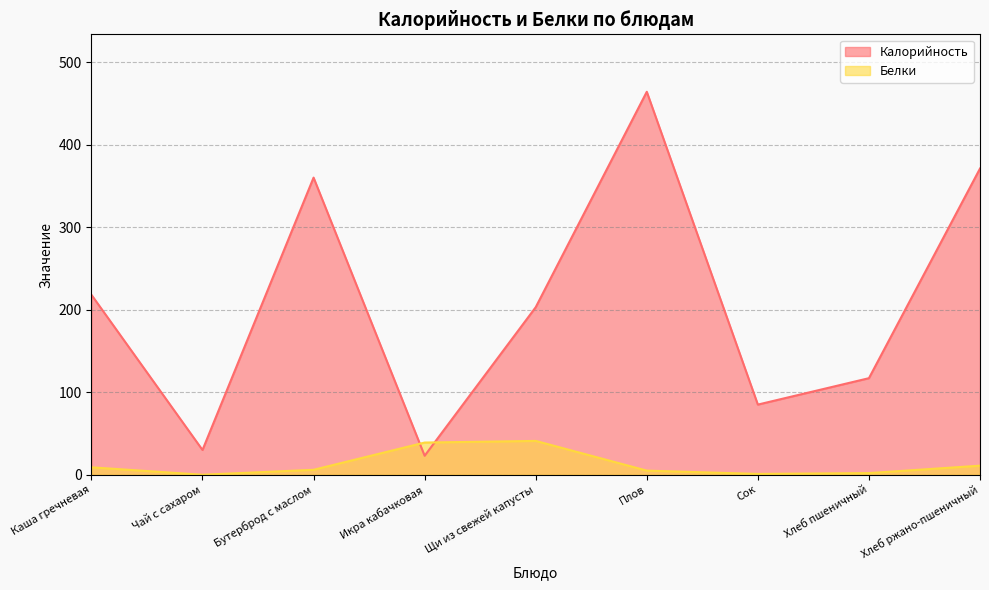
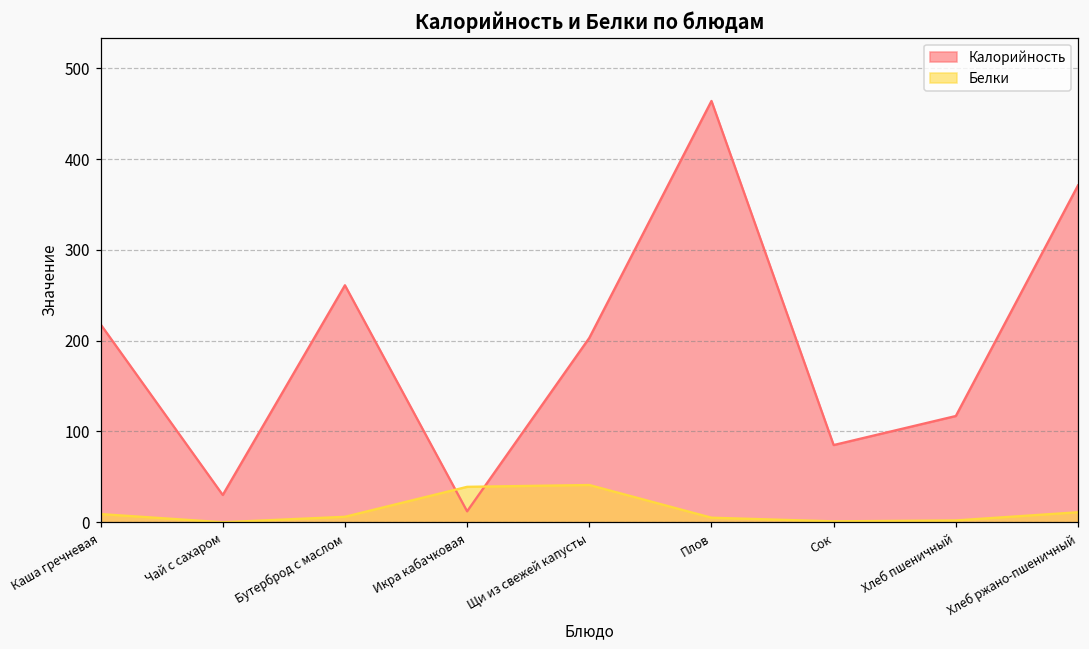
  {
    "Калорийность": {
      "Каша гречневая": 220,
      "Чай с сахаром": 30,
-     "Бутерброд с маслом": 360,
-     "Икра кабачковая": 20,
+     "Бутерброд с маслом": 260,
+     "Икра кабачковая": 10,
      "Щи из свежей капусты": 200,
      "Плов": 460,
      "Сок": 90,
      "Хлеб пшеничный": 120,
      "Хлеб ржано-пшеничный": 370
    },
    "Белки": {
      "Каша гречневая": 10,
      "Чай с сахаром": 0,
      "Бутерброд с маслом": 10,
      "Икра кабачковая": 40,
      "Щи из свежей капусты": 40,
      "Плов": 10,
      "Сок": 0,
      "Хлеб пшеничный": 0,
      "Хлеб ржано-пшеничный": 10
    }
  }
